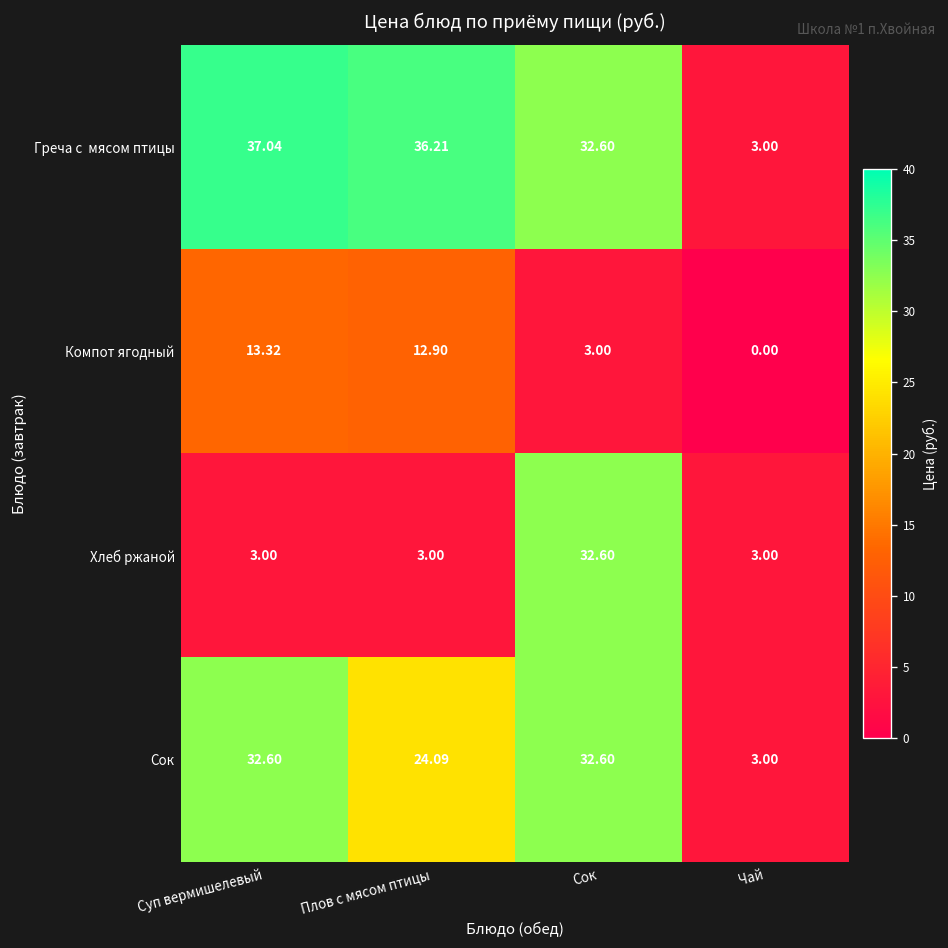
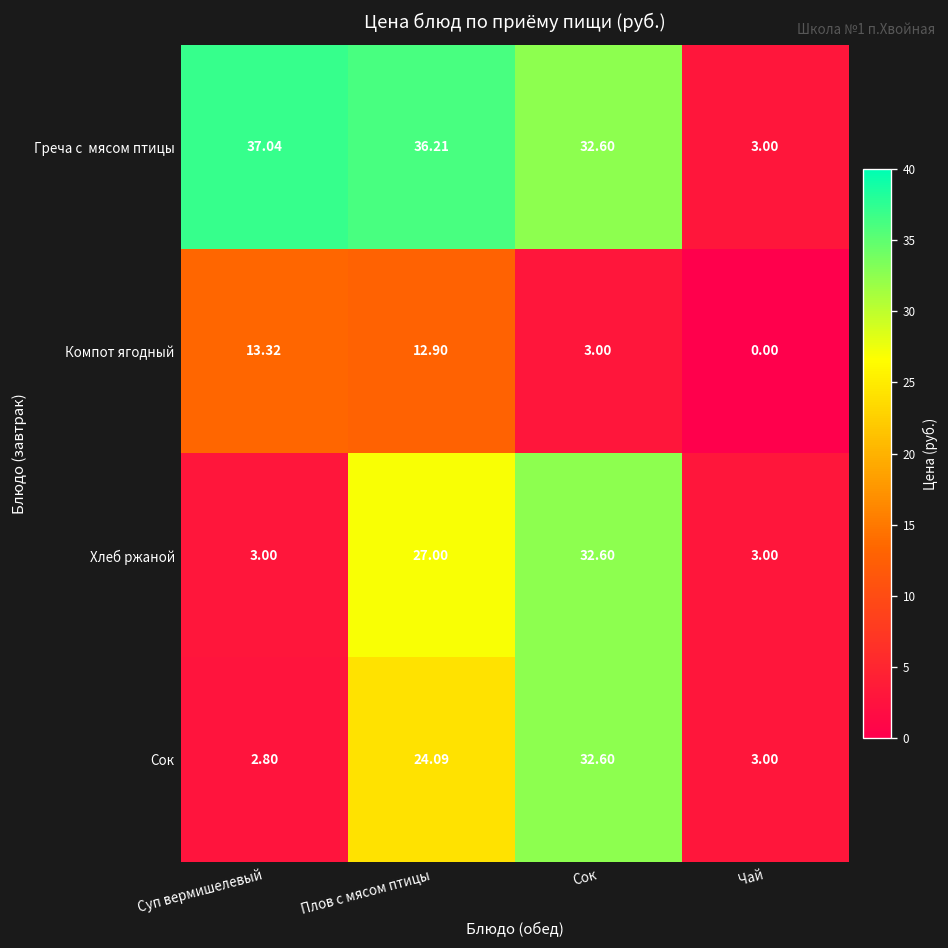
  {
    "Греча с мясом птицы": {
      "Суп вермишелевый": 37.04,
      "Плов с мясом птицы": 36.21,
      "Сок": 32.60,
      "Чай": 3.00
    },
    "Компот ягодный": {
      "Суп вермишелевый": 13.32,
      "Плов с мясом птицы": 12.90,
      "Сок": 3.00,
      "Чай": 0.00
    },
    "Хлеб ржаной": {
      "Суп вермишелевый": 3.00,
-     "Плов с мясом птицы": 3.00,
+     "Плов с мясом птицы": 27.00,
      "Сок": 32.60,
      "Чай": 3.00
    },
    "Сок": {
-     "Суп вермишелевый": 32.60,
+     "Суп вермишелевый": 2.80,
      "Плов с мясом птицы": 24.09,
      "Сок": 32.60,
      "Чай": 3.00
    }
  }
